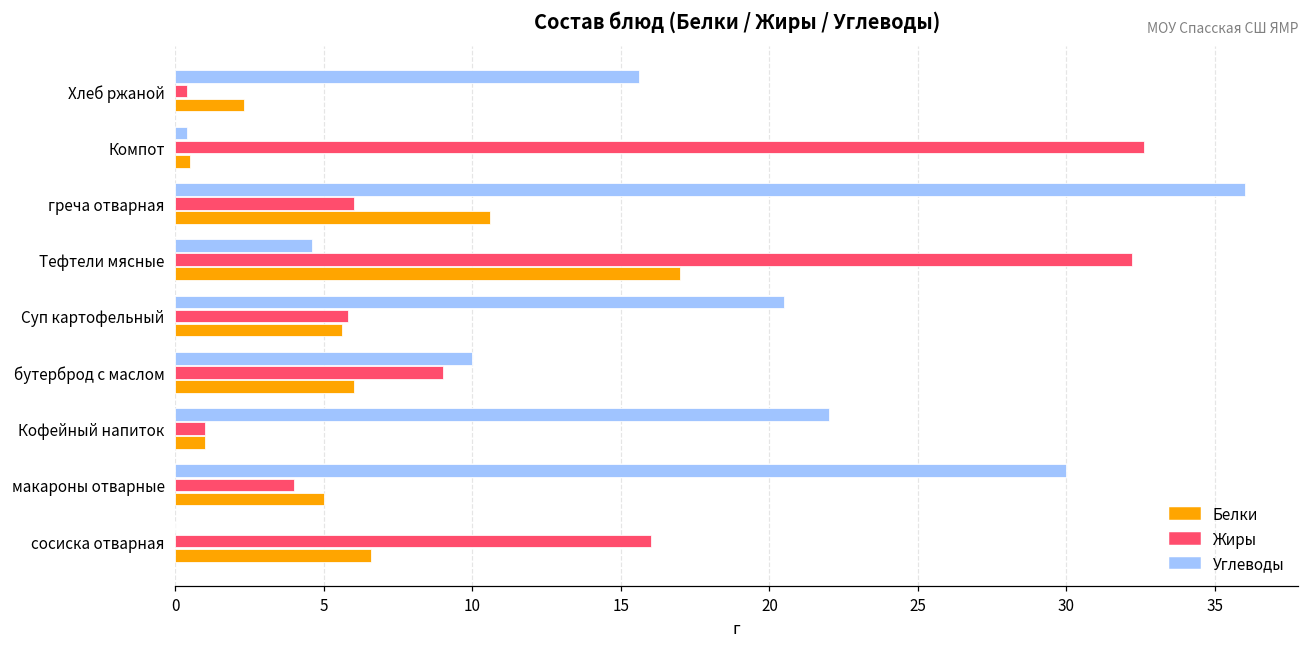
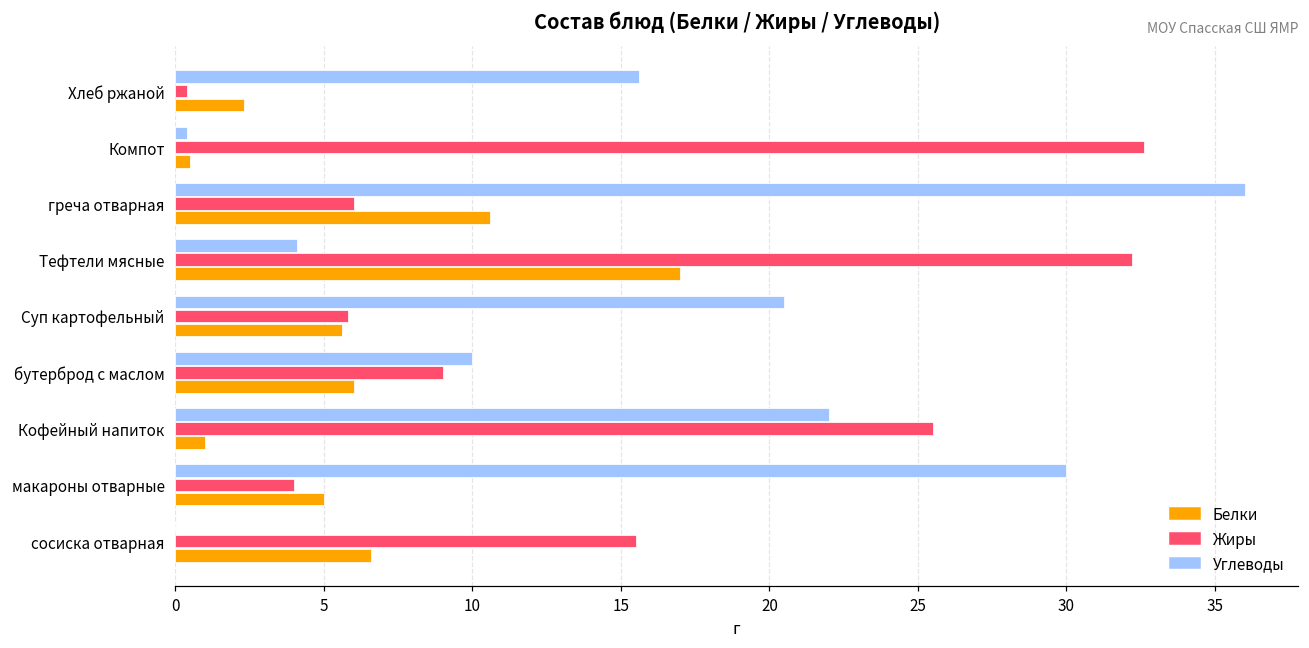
  {
    "Белки": {
      "Хлеб ржаной": 2.3,
      "Компот": 0.5,
      "греча отварная": 10.6,
      "Тефтели мясные": 17.0,
      "Суп картофельный": 5.6,
      "бутерброд с маслом": 6.0,
      "Кофейный напиток": 1.0,
      "макароны отварные": 5.0,
      "сосиска отварная": 6.6
    },
    "Жиры": {
      "Хлеб ржаной": 0.4,
      "Компот": 32.6,
      "греча отварная": 6.0,
      "Тефтели мясные": 32.2,
      "Суп картофельный": 5.8,
      "бутерброд с маслом": 9.0,
-     "Кофейный напиток": 1.0,
+     "Кофейный напиток": 25.5,
      "макароны отварные": 4.0,
-     "сосиска отварная": 16.0
+     "сосиска отварная": 15.5
    },
    "Углеводы": {
      "Хлеб ржаной": 15.6,
      "Компот": 0.4,
      "греча отварная": 36.0,
-     "Тефтели мясные": 4.6,
+     "Тефтели мясные": 4.1,
      "Суп картофельный": 20.5,
      "бутерброд с маслом": 10.0,
      "Кофейный напиток": 22.0,
      "макароны отварные": 30.0,
      "сосиска отварная": 0.0
    }
  }
